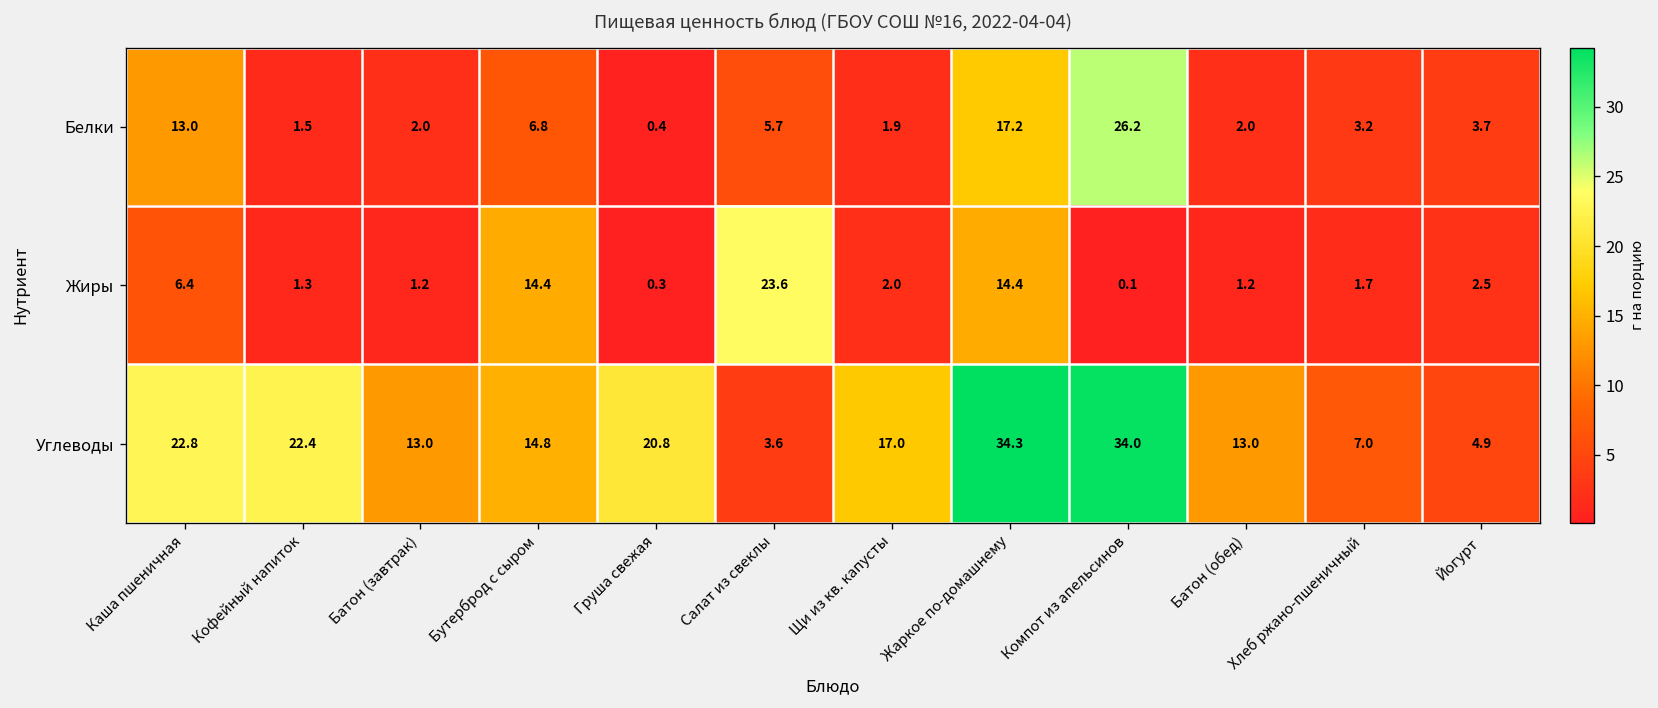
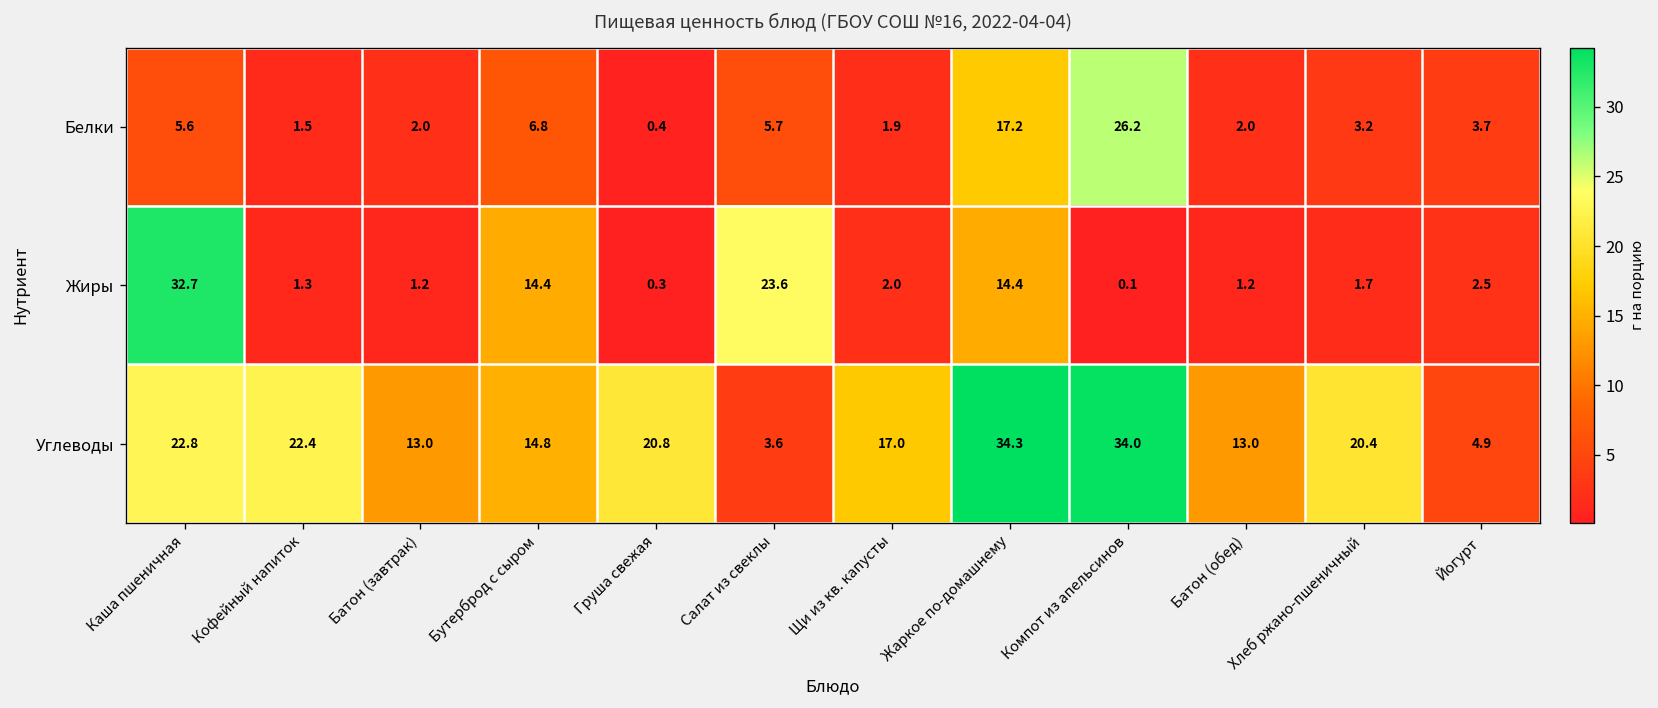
  {
    "Белки": {
-     "Каша пшеничная": 13.0,
+     "Каша пшеничная": 5.6,
      "Кофейный напиток": 1.5,
      "Батон (завтрак)": 2.0,
      "Бутерброд с сыром": 6.8,
      "Груша свежая": 0.4,
      "Салат из свеклы": 5.7,
      "Щи из кв. капусты": 1.9,
      "Жаркое по-домашнему": 17.2,
      "Компот из апельсинов": 26.2,
      "Батон (обед)": 2.0,
      "Хлеб ржано-пшеничный": 3.2,
      "Йогурт": 3.7
    },
    "Жиры": {
-     "Каша пшеничная": 6.4,
+     "Каша пшеничная": 32.7,
      "Кофейный напиток": 1.3,
      "Батон (завтрак)": 1.2,
      "Бутерброд с сыром": 14.4,
      "Груша свежая": 0.3,
      "Салат из свеклы": 23.6,
      "Щи из кв. капусты": 2.0,
      "Жаркое по-домашнему": 14.4,
      "Компот из апельсинов": 0.1,
      "Батон (обед)": 1.2,
      "Хлеб ржано-пшеничный": 1.7,
      "Йогурт": 2.5
    },
    "Углеводы": {
      "Каша пшеничная": 22.8,
      "Кофейный напиток": 22.4,
      "Батон (завтрак)": 13.0,
      "Бутерброд с сыром": 14.8,
      "Груша свежая": 20.8,
      "Салат из свеклы": 3.6,
      "Щи из кв. капусты": 17.0,
      "Жаркое по-домашнему": 34.3,
      "Компот из апельсинов": 34.0,
      "Батон (обед)": 13.0,
-     "Хлеб ржано-пшеничный": 7.0,
+     "Хлеб ржано-пшеничный": 20.4,
      "Йогурт": 4.9
    }
  }
